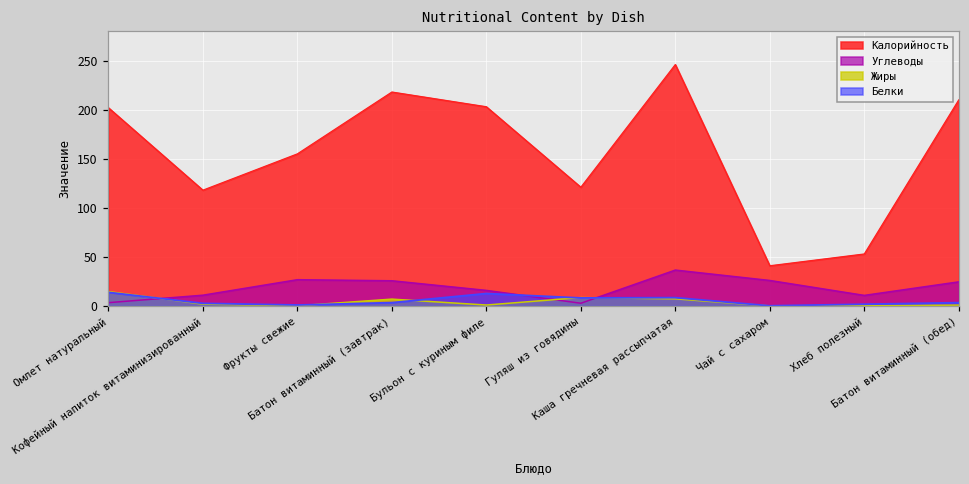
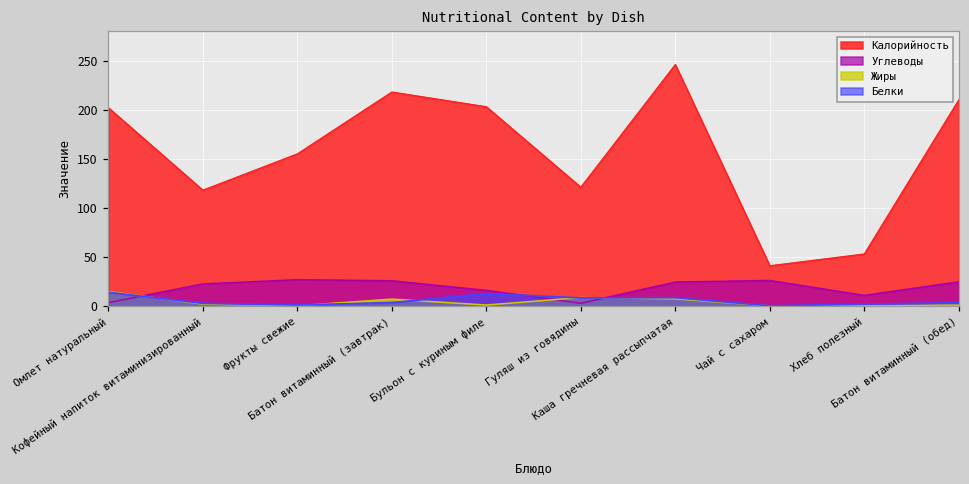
  {
    "Калорийность": {
      "Омлет натуральный": 200,
      "Кофейный напиток витаминизированный": 120,
      "Фрукты свежие": 160,
      "Батон витаминный (завтрак)": 220,
      "Бульон с куриным филе": 200,
      "Гуляш из говядины": 120,
      "Каша гречневая рассыпчатая": 250,
      "Чай с сахаром": 40,
      "Хлеб полезный": 50,
      "Батон витаминный (обед)": 210
    },
    "Углеводы": {
      "Омлет натуральный": 0,
-     "Кофейный напиток витаминизированный": 10,
+     "Кофейный напиток витаминизированный": 20,
      "Фрукты свежие": 30,
      "Батон витаминный (завтрак)": 30,
      "Бульон с куриным филе": 20,
      "Гуляш из говядины": 0,
-     "Каша гречневая рассыпчатая": 40,
+     "Каша гречневая рассыпчатая": 20,
      "Чай с сахаром": 30,
      "Хлеб полезный": 10,
      "Батон витаминный (обед)": 20
    },
    "Жиры": {
      "Батон витаминный (завтрак)": 10,
      "Бульон с куриным филе": 0
    },
    "Белки": {
      "Батон витаминный (завтрак)": 0,
      "Бульон с куриным филе": 10
    }
  }
